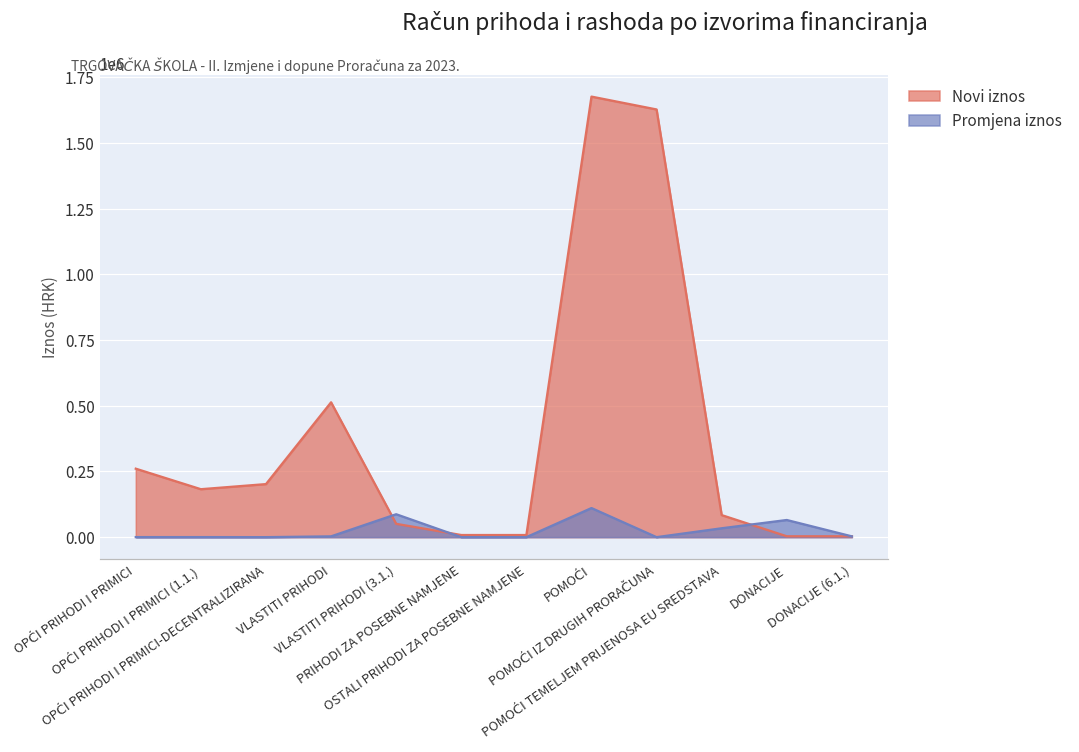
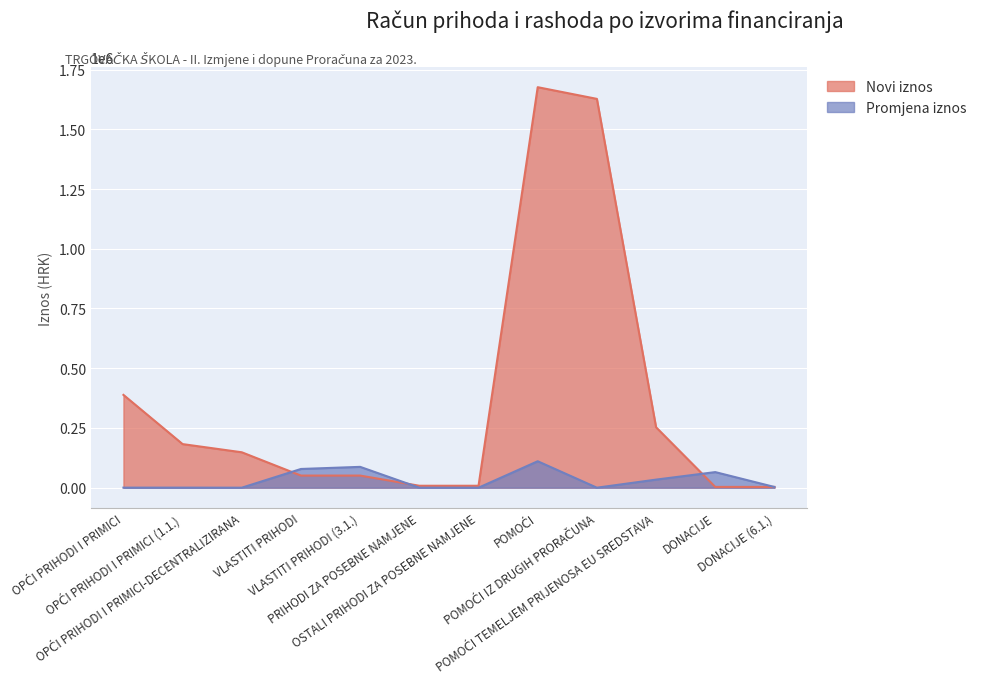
  {
    "Novi iznos": {
-     "OPĆI PRIHODI I PRIMICI": 260000,
+     "OPĆI PRIHODI I PRIMICI": 390000,
      "OPĆI PRIHODI I PRIMICI (1.1.)": 180000,
-     "OPĆI PRIHODI I PRIMICI-DECENTRALIZIRANA": 200000,
-     "VLASTITI PRIHODI": 510000,
+     "OPĆI PRIHODI I PRIMICI-DECENTRALIZIRANA": 150000,
+     "VLASTITI PRIHODI": 50000,
      "VLASTITI PRIHODI (3.1.)": 50000,
      "POMOĆI": 1680000,
      "POMOĆI IZ DRUGIH PRORAČUNA": 1630000,
-     "POMOĆI TEMELJEM PRIJENOSA EU SREDSTAVA": 80000,
+     "POMOĆI TEMELJEM PRIJENOSA EU SREDSTAVA": 250000,
      "DONACIJE": 0
    },
    "Promjena iznos": {
      "OPĆI PRIHODI I PRIMICI": 0,
      "OPĆI PRIHODI I PRIMICI (1.1.)": 0,
      "OPĆI PRIHODI I PRIMICI-DECENTRALIZIRANA": 0,
-     "VLASTITI PRIHODI": 0,
+     "VLASTITI PRIHODI": 80000,
      "VLASTITI PRIHODI (3.1.)": 90000,
      "POMOĆI": 110000,
      "POMOĆI IZ DRUGIH PRORAČUNA": 0,
      "POMOĆI TEMELJEM PRIJENOSA EU SREDSTAVA": 30000,
      "DONACIJE": 70000
    }
  }
